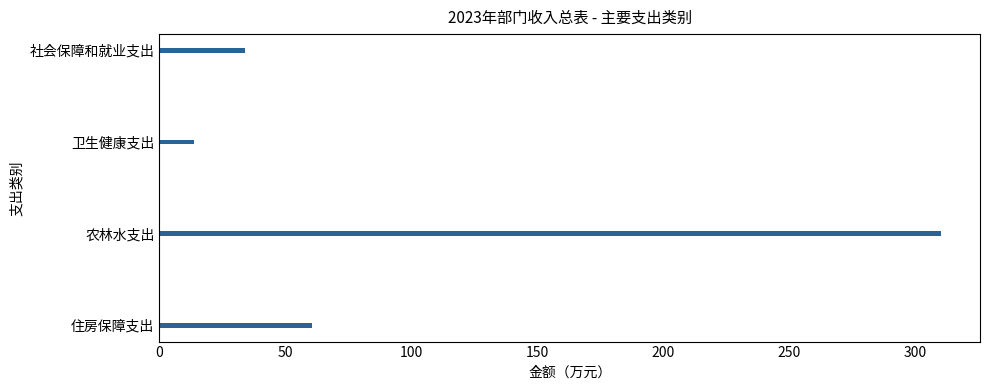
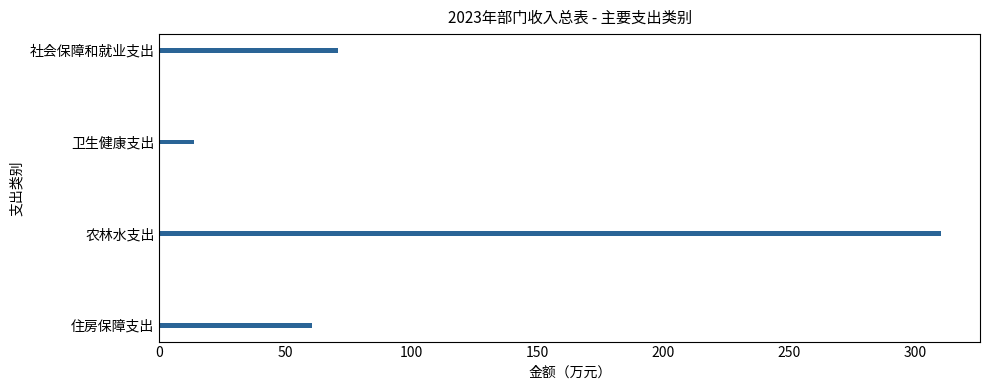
  {
-   "社会保障和就业支出": 34,
+   "社会保障和就业支出": 71,
    "卫生健康支出": 14,
    "农林水支出": 310,
    "住房保障支出": 60
  }
